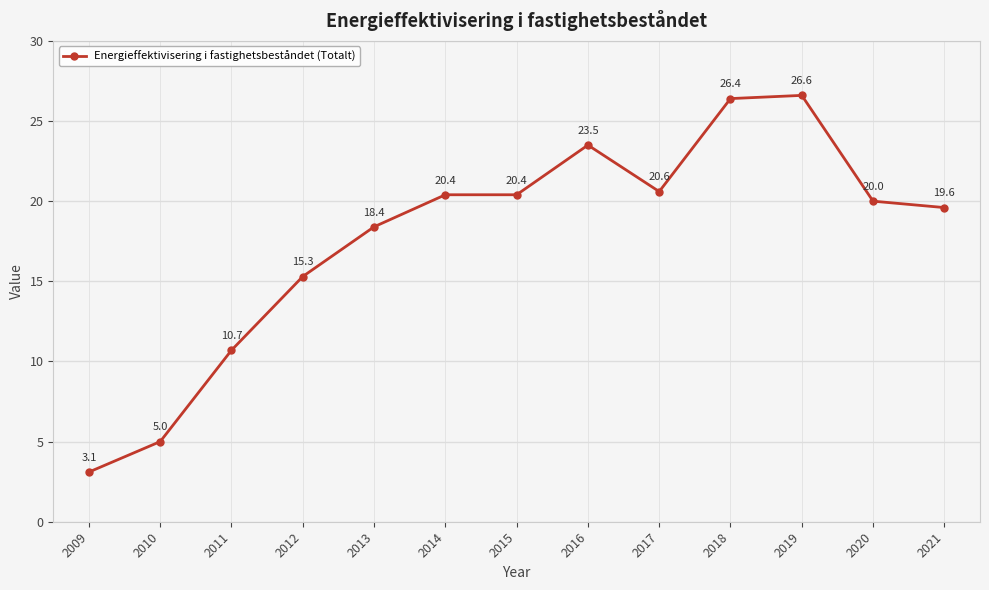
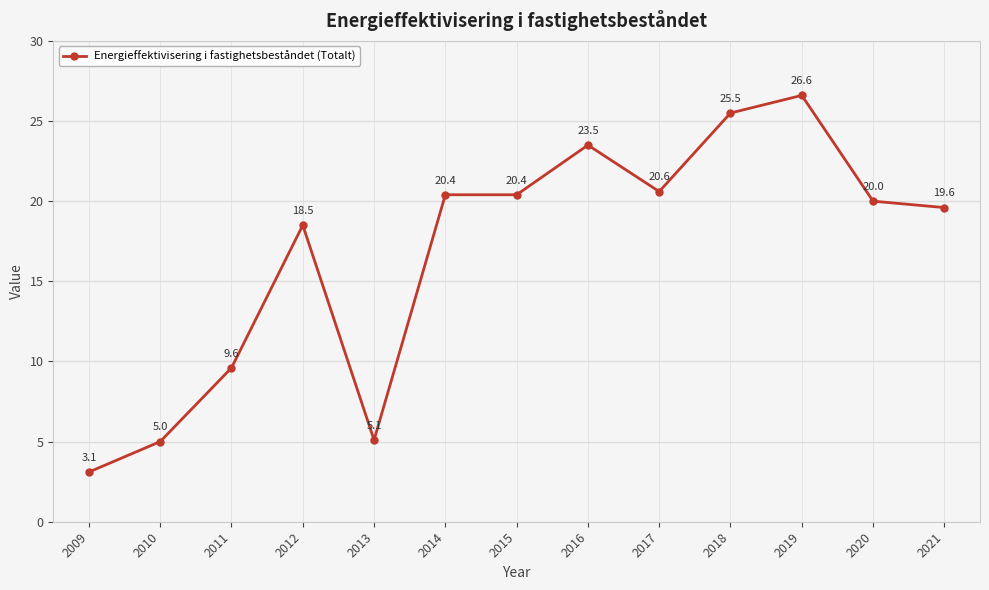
  {
    "2009": 3.1,
    "2010": 5.0,
-   "2011": 10.7,
-   "2012": 15.3,
-   "2013": 18.4,
+   "2011": 9.6,
+   "2012": 18.5,
+   "2013": 5.1,
    "2014": 20.4,
    "2015": 20.4,
    "2016": 23.5,
    "2017": 20.6,
-   "2018": 26.4,
+   "2018": 25.5,
    "2019": 26.6,
    "2020": 20.0,
    "2021": 19.6
  }
